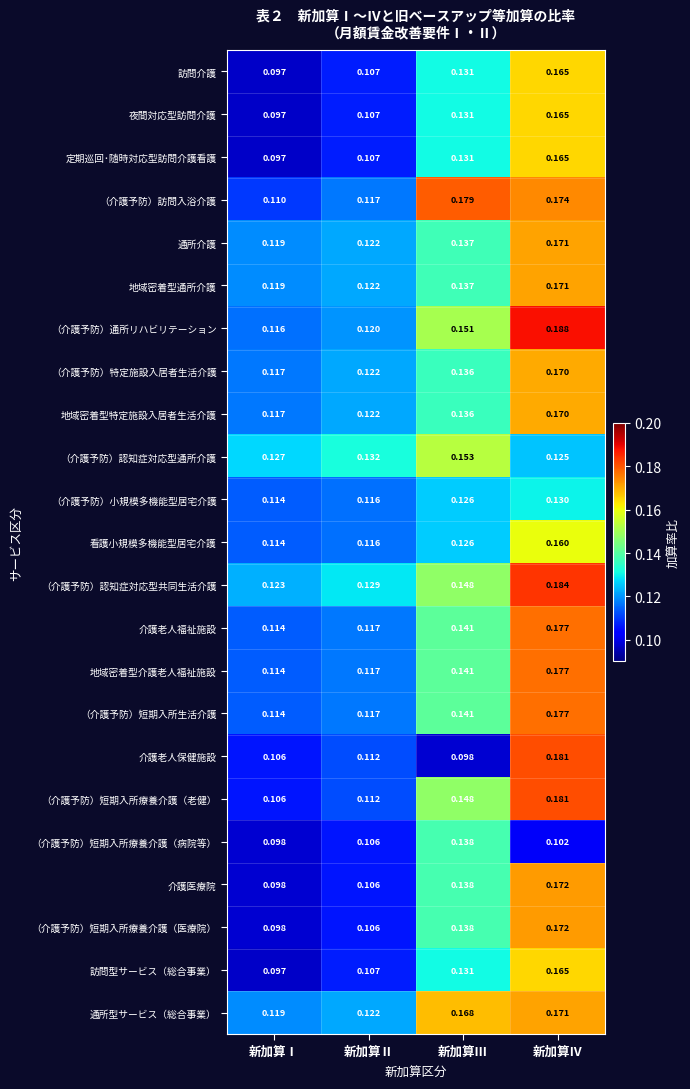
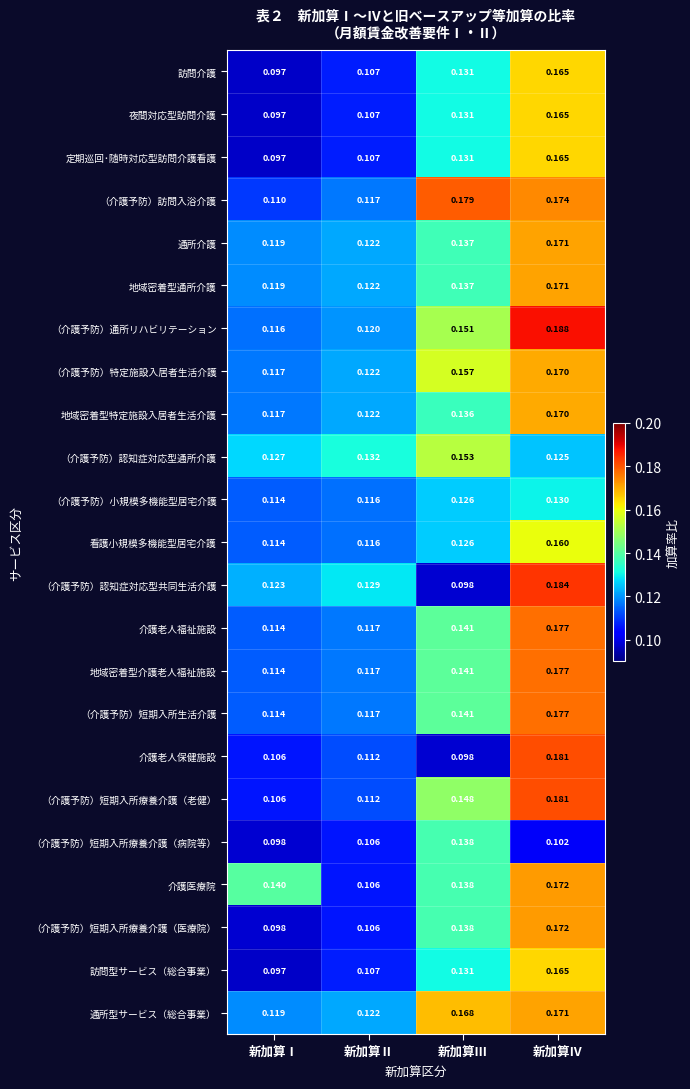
  {
    "訪問介護": {
      "新加算Ⅰ": 0.097,
      "新加算Ⅱ": 0.107,
      "新加算Ⅲ": 0.131,
      "新加算Ⅳ": 0.165
    },
    "夜間対応型訪問介護": {
      "新加算Ⅰ": 0.097,
      "新加算Ⅱ": 0.107,
      "新加算Ⅲ": 0.131,
      "新加算Ⅳ": 0.165
    },
    "定期巡回･随時対応型訪問介護看護": {
      "新加算Ⅰ": 0.097,
      "新加算Ⅱ": 0.107,
      "新加算Ⅲ": 0.131,
      "新加算Ⅳ": 0.165
    },
    "（介護予防）訪問入浴介護": {
      "新加算Ⅰ": 0.110,
      "新加算Ⅱ": 0.117,
      "新加算Ⅲ": 0.179,
      "新加算Ⅳ": 0.174
    },
    "通所介護": {
      "新加算Ⅰ": 0.119,
      "新加算Ⅱ": 0.122,
      "新加算Ⅲ": 0.137,
      "新加算Ⅳ": 0.171
    },
    "地域密着型通所介護": {
      "新加算Ⅰ": 0.119,
      "新加算Ⅱ": 0.122,
      "新加算Ⅲ": 0.137,
      "新加算Ⅳ": 0.171
    },
    "（介護予防）通所リハビリテーション": {
      "新加算Ⅰ": 0.116,
      "新加算Ⅱ": 0.120,
      "新加算Ⅲ": 0.151,
      "新加算Ⅳ": 0.188
    },
    "（介護予防）特定施設入居者生活介護": {
      "新加算Ⅰ": 0.117,
      "新加算Ⅱ": 0.122,
-     "新加算Ⅲ": 0.136,
+     "新加算Ⅲ": 0.157,
      "新加算Ⅳ": 0.170
    },
    "地域密着型特定施設入居者生活介護": {
      "新加算Ⅰ": 0.117,
      "新加算Ⅱ": 0.122,
      "新加算Ⅲ": 0.136,
      "新加算Ⅳ": 0.170
    },
    "（介護予防）認知症対応型通所介護": {
      "新加算Ⅰ": 0.127,
      "新加算Ⅱ": 0.132,
      "新加算Ⅲ": 0.153,
      "新加算Ⅳ": 0.125
    },
    "（介護予防）小規模多機能型居宅介護": {
      "新加算Ⅰ": 0.114,
      "新加算Ⅱ": 0.116,
      "新加算Ⅲ": 0.126,
      "新加算Ⅳ": 0.130
    },
    "看護小規模多機能型居宅介護": {
      "新加算Ⅰ": 0.114,
      "新加算Ⅱ": 0.116,
      "新加算Ⅲ": 0.126,
      "新加算Ⅳ": 0.160
    },
    "（介護予防）認知症対応型共同生活介護": {
      "新加算Ⅰ": 0.123,
      "新加算Ⅱ": 0.129,
-     "新加算Ⅲ": 0.148,
+     "新加算Ⅲ": 0.098,
      "新加算Ⅳ": 0.184
    },
    "介護老人福祉施設": {
      "新加算Ⅰ": 0.114,
      "新加算Ⅱ": 0.117,
      "新加算Ⅲ": 0.141,
      "新加算Ⅳ": 0.177
    },
    "地域密着型介護老人福祉施設": {
      "新加算Ⅰ": 0.114,
      "新加算Ⅱ": 0.117,
      "新加算Ⅲ": 0.141,
      "新加算Ⅳ": 0.177
    },
    "（介護予防）短期入所生活介護": {
      "新加算Ⅰ": 0.114,
      "新加算Ⅱ": 0.117,
      "新加算Ⅲ": 0.141,
      "新加算Ⅳ": 0.177
    },
    "介護老人保健施設": {
      "新加算Ⅰ": 0.106,
      "新加算Ⅱ": 0.112,
      "新加算Ⅲ": 0.098,
      "新加算Ⅳ": 0.181
    },
    "（介護予防）短期入所療養介護（老健）": {
      "新加算Ⅰ": 0.106,
      "新加算Ⅱ": 0.112,
      "新加算Ⅲ": 0.148,
      "新加算Ⅳ": 0.181
    },
    "（介護予防）短期入所療養介護（病院等）": {
      "新加算Ⅰ": 0.098,
      "新加算Ⅱ": 0.106,
      "新加算Ⅲ": 0.138,
      "新加算Ⅳ": 0.102
    },
    "介護医療院": {
-     "新加算Ⅰ": 0.098,
+     "新加算Ⅰ": 0.140,
      "新加算Ⅱ": 0.106,
      "新加算Ⅲ": 0.138,
      "新加算Ⅳ": 0.172
    },
    "（介護予防）短期入所療養介護（医療院）": {
      "新加算Ⅰ": 0.098,
      "新加算Ⅱ": 0.106,
      "新加算Ⅲ": 0.138,
      "新加算Ⅳ": 0.172
    },
    "訪問型サービス（総合事業）": {
      "新加算Ⅰ": 0.097,
      "新加算Ⅱ": 0.107,
      "新加算Ⅲ": 0.131,
      "新加算Ⅳ": 0.165
    },
    "通所型サービス（総合事業）": {
      "新加算Ⅰ": 0.119,
      "新加算Ⅱ": 0.122,
      "新加算Ⅲ": 0.168,
      "新加算Ⅳ": 0.171
    }
  }
